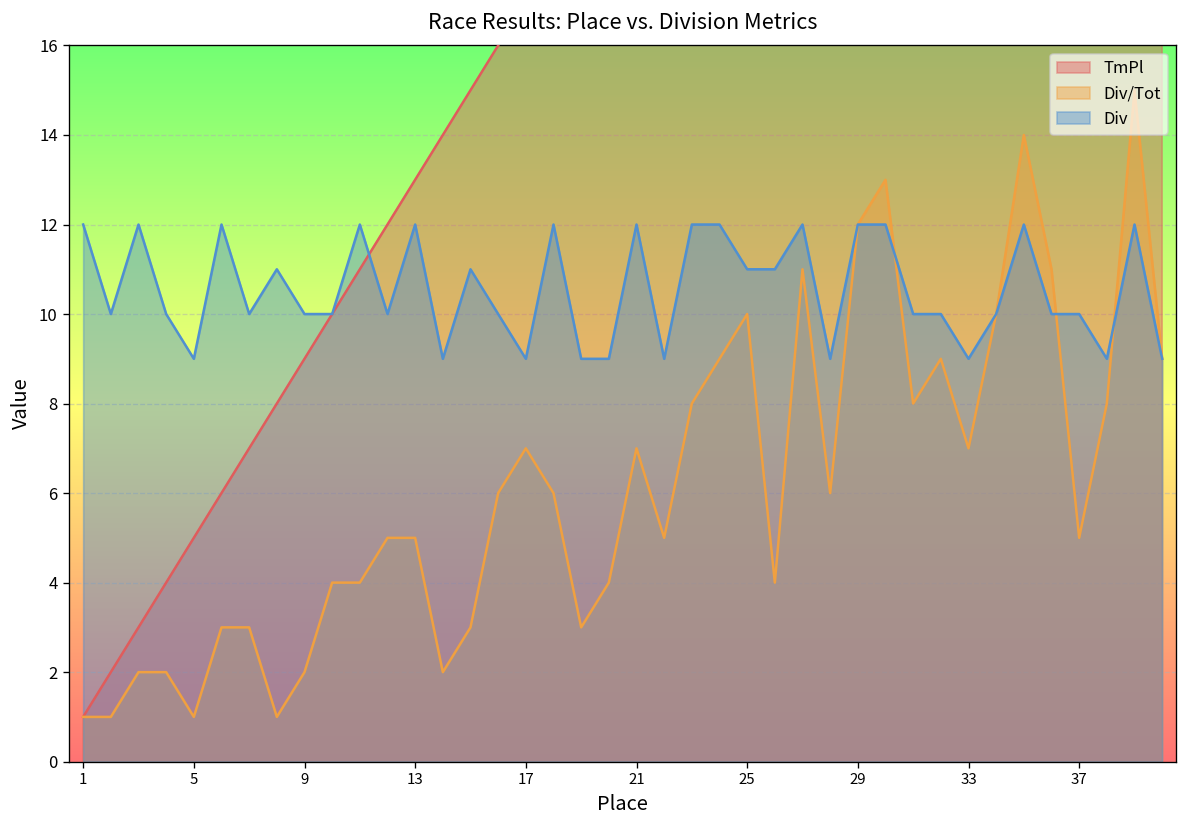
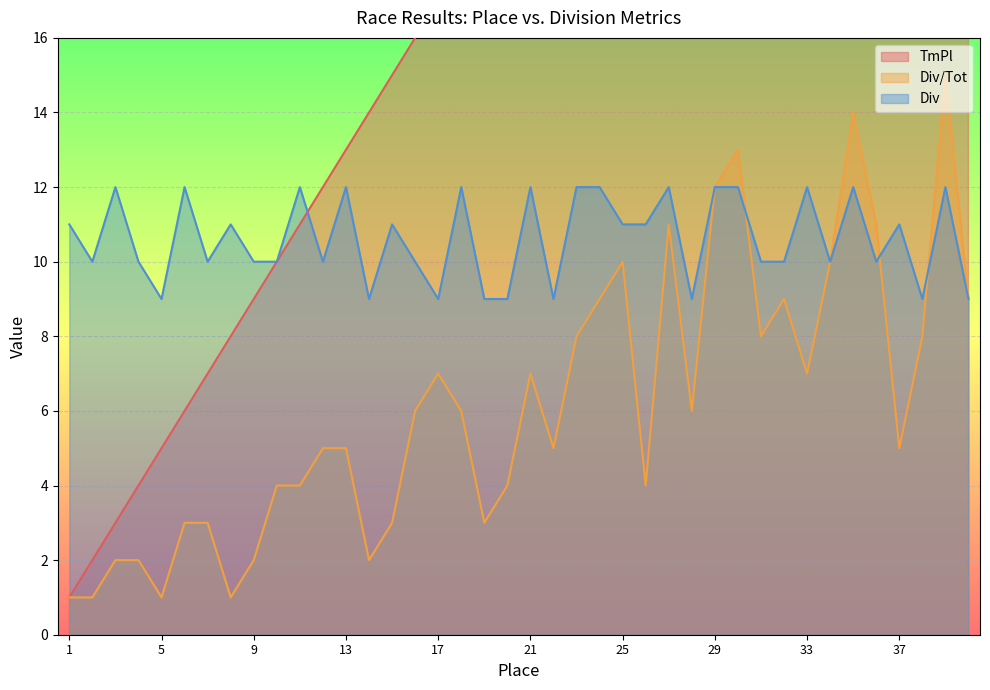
  {
    "Div": {
-     "1": 12,
+     "1": 11,
      "5": 9,
      "9": 10,
      "13": 12,
      "17": 9,
      "21": 12,
      "25": 11,
-     "33": 9,
-     "37": 10
+     "33": 12,
+     "37": 11
    }
  }
